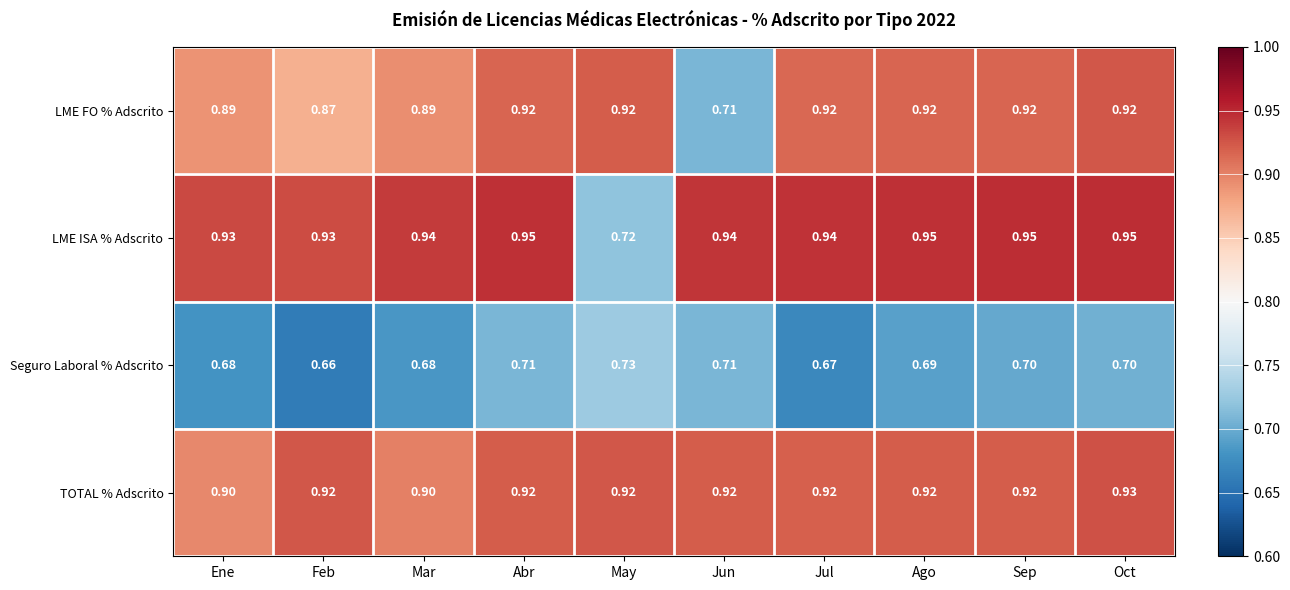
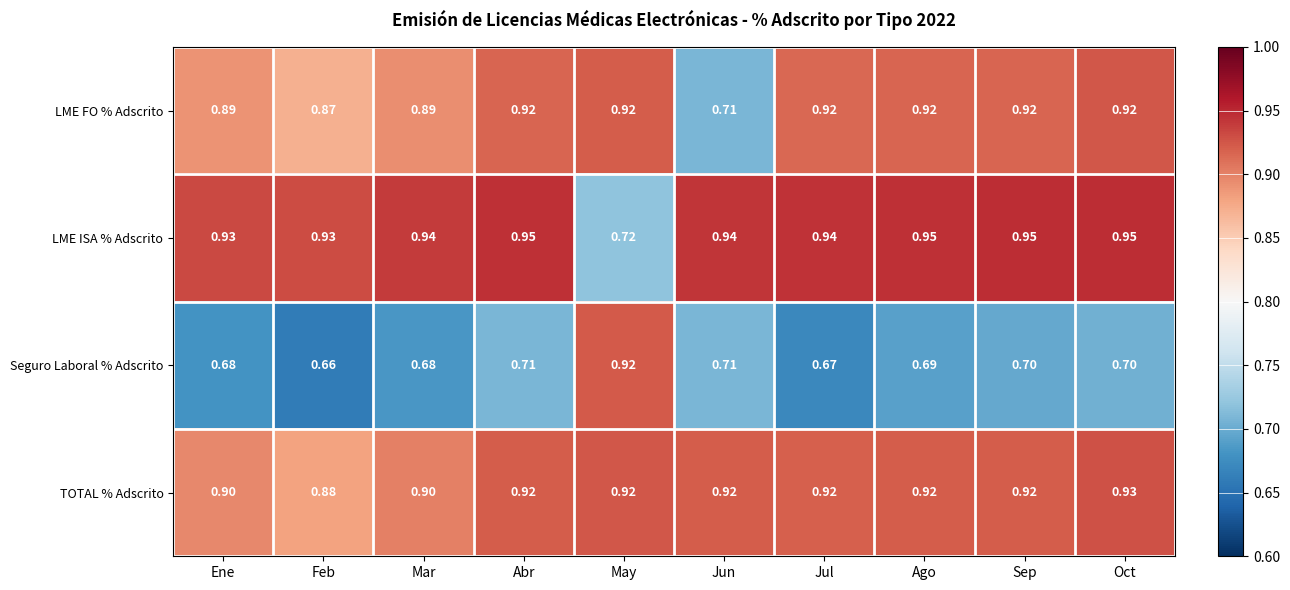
  {
    "LME FO % Adscrito": {
      "Ene": 0.89,
      "Feb": 0.87,
      "Mar": 0.89,
      "Abr": 0.92,
      "May": 0.92,
      "Jun": 0.71,
      "Jul": 0.92,
      "Ago": 0.92,
      "Sep": 0.92,
      "Oct": 0.92
    },
    "LME ISA % Adscrito": {
      "Ene": 0.93,
      "Feb": 0.93,
      "Mar": 0.94,
      "Abr": 0.95,
      "May": 0.72,
      "Jun": 0.94,
      "Jul": 0.94,
      "Ago": 0.95,
      "Sep": 0.95,
      "Oct": 0.95
    },
    "Seguro Laboral % Adscrito": {
      "Ene": 0.68,
      "Feb": 0.66,
      "Mar": 0.68,
      "Abr": 0.71,
-     "May": 0.73,
+     "May": 0.92,
      "Jun": 0.71,
      "Jul": 0.67,
      "Ago": 0.69,
      "Sep": 0.70,
      "Oct": 0.70
    },
    "TOTAL % Adscrito": {
      "Ene": 0.90,
-     "Feb": 0.92,
+     "Feb": 0.88,
      "Mar": 0.90,
      "Abr": 0.92,
      "May": 0.92,
      "Jun": 0.92,
      "Jul": 0.92,
      "Ago": 0.92,
      "Sep": 0.92,
      "Oct": 0.93
    }
  }
